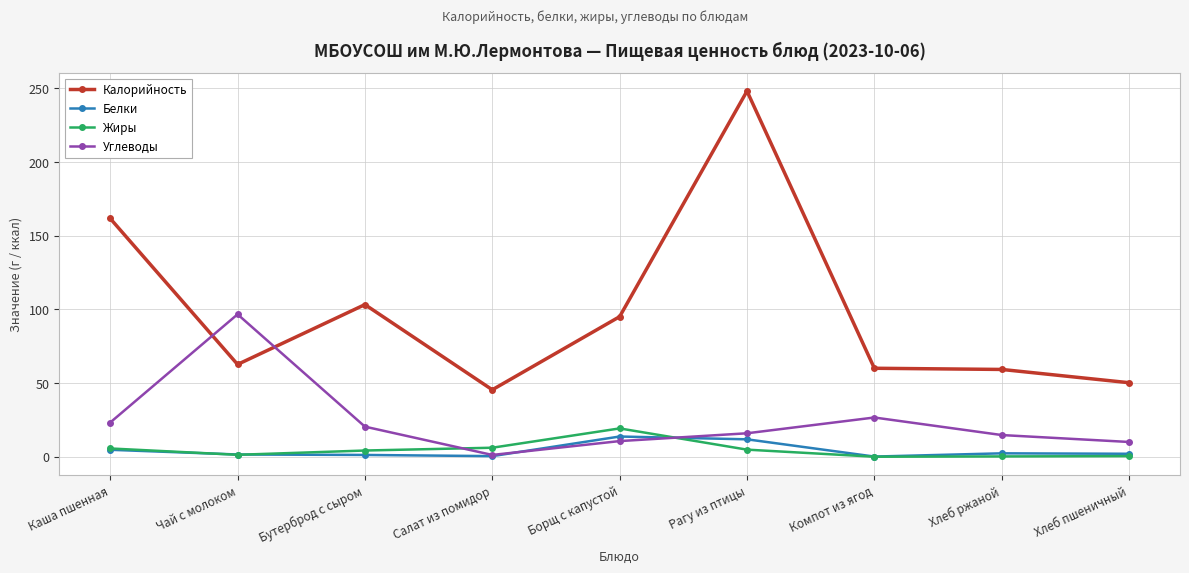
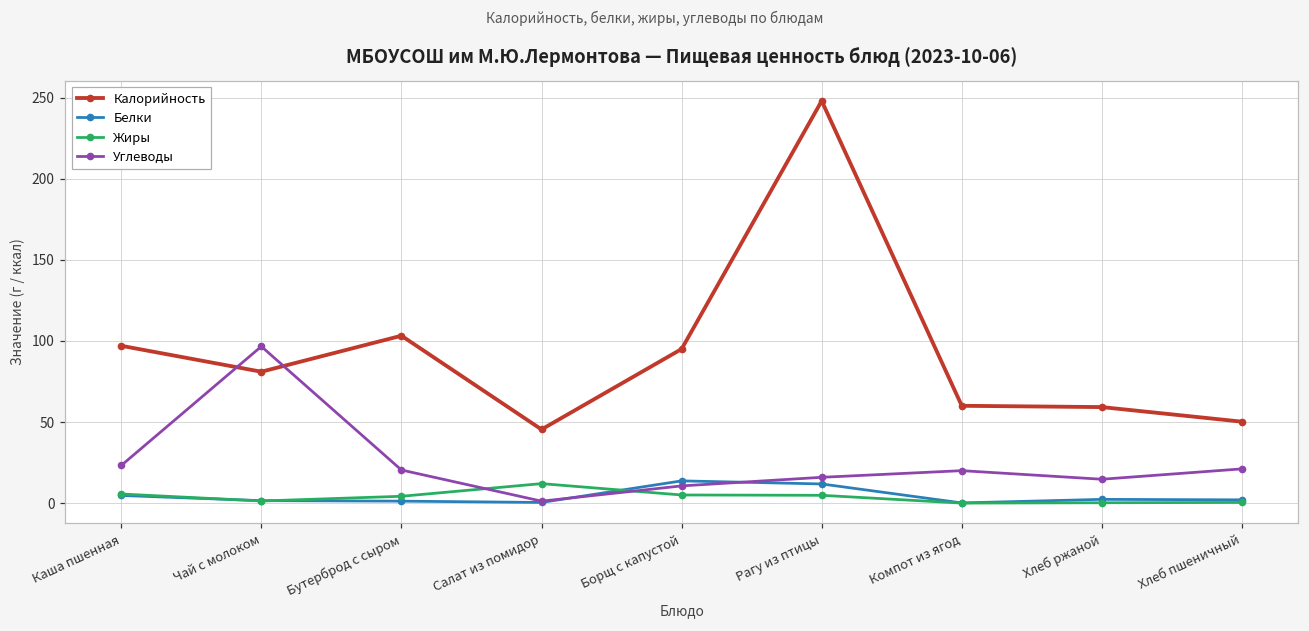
  {
    "Калорийность": {
-     "Каша пшенная": 162,
-     "Чай с молоком": 63,
+     "Каша пшенная": 97,
+     "Чай с молоком": 81,
      "Бутерброд с сыром": 103,
      "Салат из помидор": 45,
      "Борщ с капустой": 95,
      "Рагу из птицы": 248,
      "Компот из ягод": 60,
      "Хлеб ржаной": 59,
      "Хлеб пшеничный": 50
    },
    "Белки": {
      "Бутерброд с сыром": 1,
      "Борщ с капустой": 14,
      "Рагу из птицы": 12,
      "Хлеб ржаной": 2
    },
    "Жиры": {
      "Бутерброд с сыром": 4,
-     "Салат из помидор": 6,
-     "Борщ с капустой": 19,
+     "Салат из помидор": 12,
+     "Борщ с капустой": 5,
      "Рагу из птицы": 5,
      "Хлеб ржаной": 0
    },
    "Углеводы": {
      "Каша пшенная": 23,
      "Чай с молоком": 97,
      "Бутерброд с сыром": 20,
      "Борщ с капустой": 11,
      "Рагу из птицы": 16,
-     "Компот из ягод": 27,
+     "Компот из ягод": 20,
      "Хлеб ржаной": 15,
-     "Хлеб пшеничный": 10
+     "Хлеб пшеничный": 21
    }
  }
